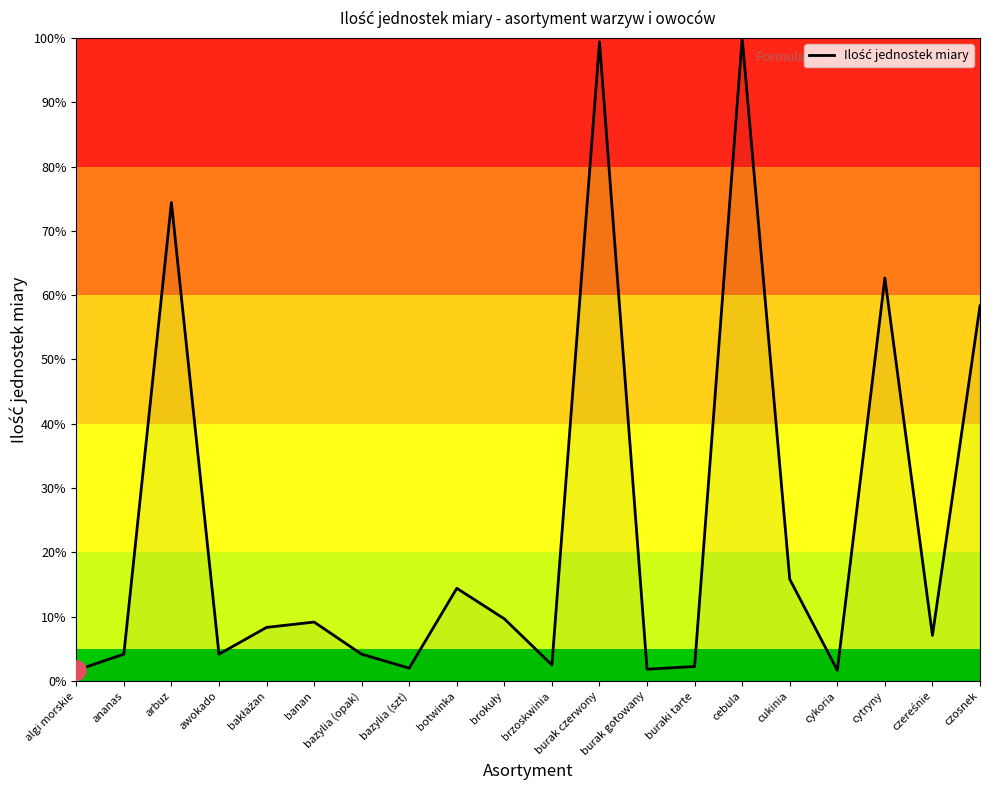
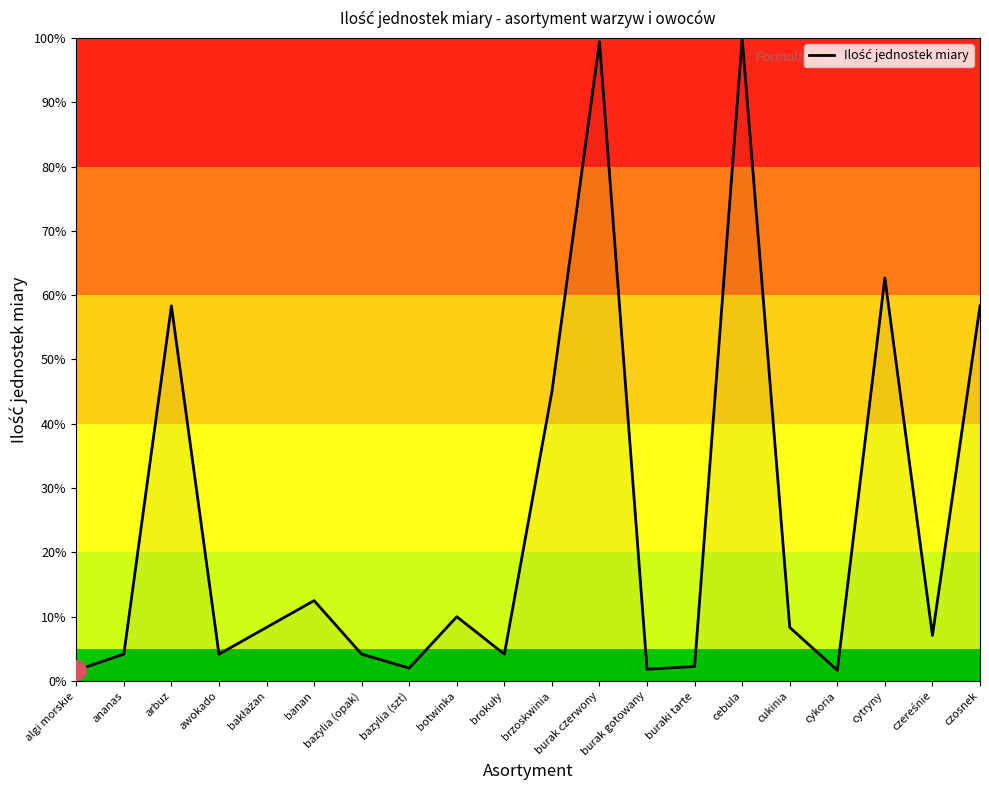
  {
    "Ilość jednostek miary": {
      "ananas": "4%",
-     "arbuz": "74%",
+     "arbuz": "58%",
      "awokado": "4%",
      "bakłażan": "8%",
-     "banan": "9%",
+     "banan": "13%",
      "bazylia (opak)": "4%",
      "bazylia (szt)": "2%",
-     "botwinka": "14%",
-     "brokuły": "10%",
-     "brzoskwinia": "3%",
+     "botwinka": "10%",
+     "brokuły": "4%",
+     "brzoskwinia": "45%",
      "burak czerwony": "99%",
      "burak gotowany": "2%",
      "buraki tarte": "2%",
      "cebula": "100%",
-     "cukinia": "16%",
+     "cukinia": "8%",
      "cykoria": "2%",
      "cytryny": "63%",
      "czereśnie": "7%",
      "czosnek": "58%"
    }
  }
